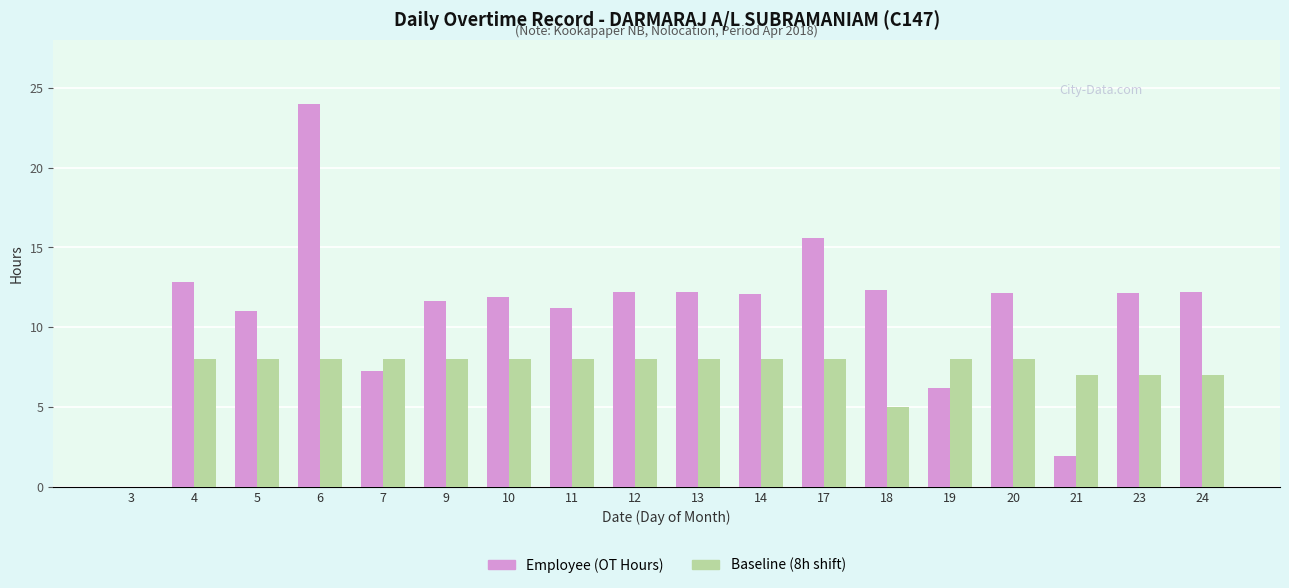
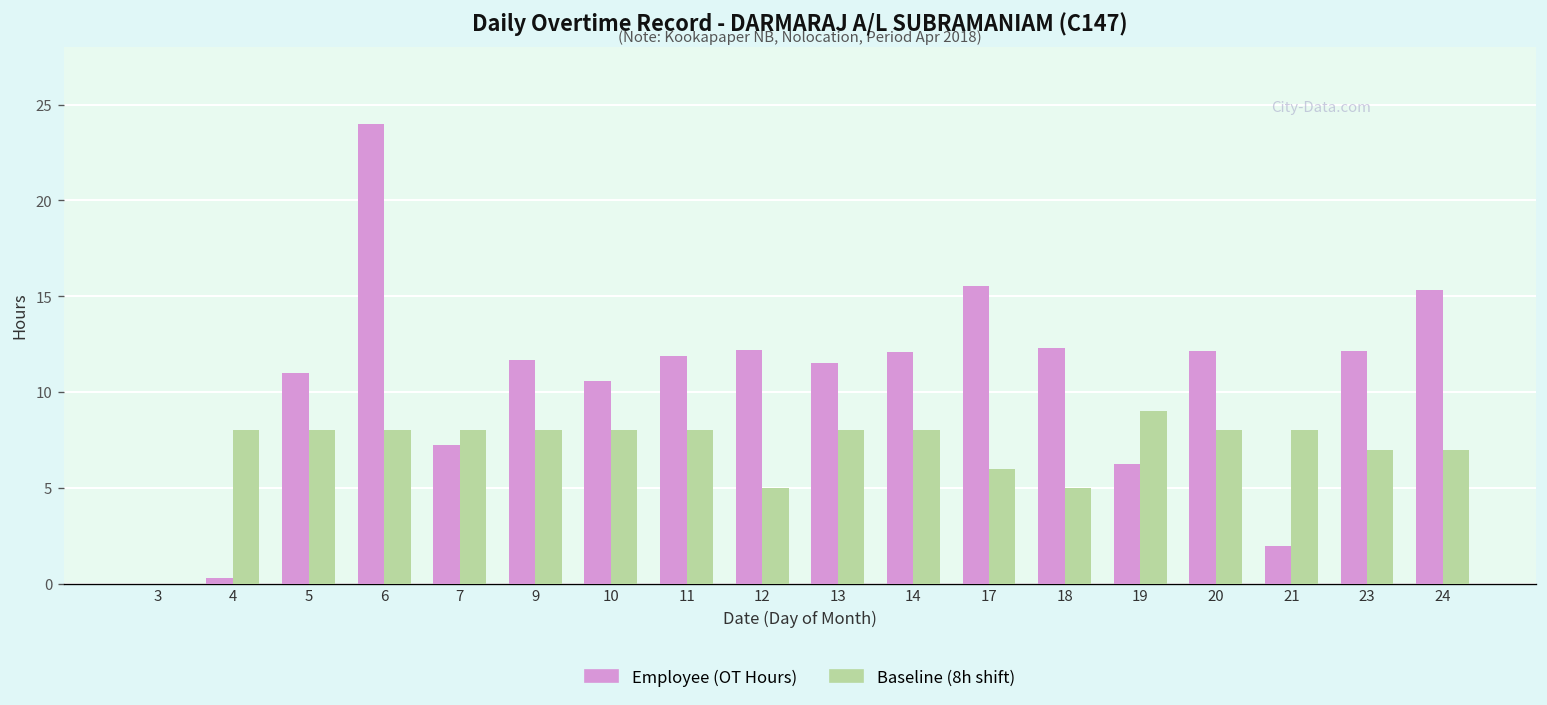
  {
    "Employee (OT Hours)": {
      "3": 0.0,
-     "4": 12.8,
+     "4": 0.3,
      "5": 11.0,
      "6": 24.0,
      "7": 7.2,
      "9": 11.7,
-     "10": 11.9,
-     "11": 11.2,
+     "10": 10.6,
+     "11": 11.9,
      "12": 12.2,
-     "13": 12.2,
+     "13": 11.5,
      "14": 12.1,
      "17": 15.6,
      "18": 12.3,
      "19": 6.2,
      "20": 12.2,
      "21": 2.0,
      "23": 12.1,
-     "24": 12.2
+     "24": 15.4
    },
    "Baseline (8h shift)": {
      "3": 0,
      "4": 8,
      "5": 8,
      "6": 8,
      "7": 8,
      "9": 8,
      "10": 8,
      "11": 8,
-     "12": 8,
+     "12": 5,
      "13": 8,
      "14": 8,
-     "17": 8,
+     "17": 6,
      "18": 5,
-     "19": 8,
+     "19": 9,
      "20": 8,
-     "21": 7,
+     "21": 8,
      "23": 7,
      "24": 7
    }
  }
